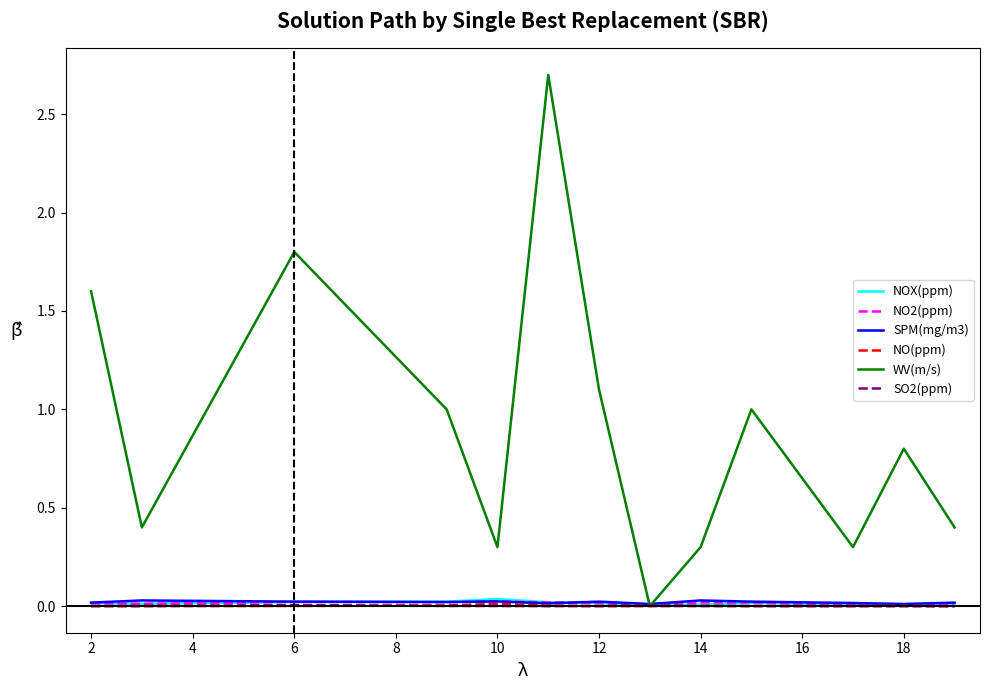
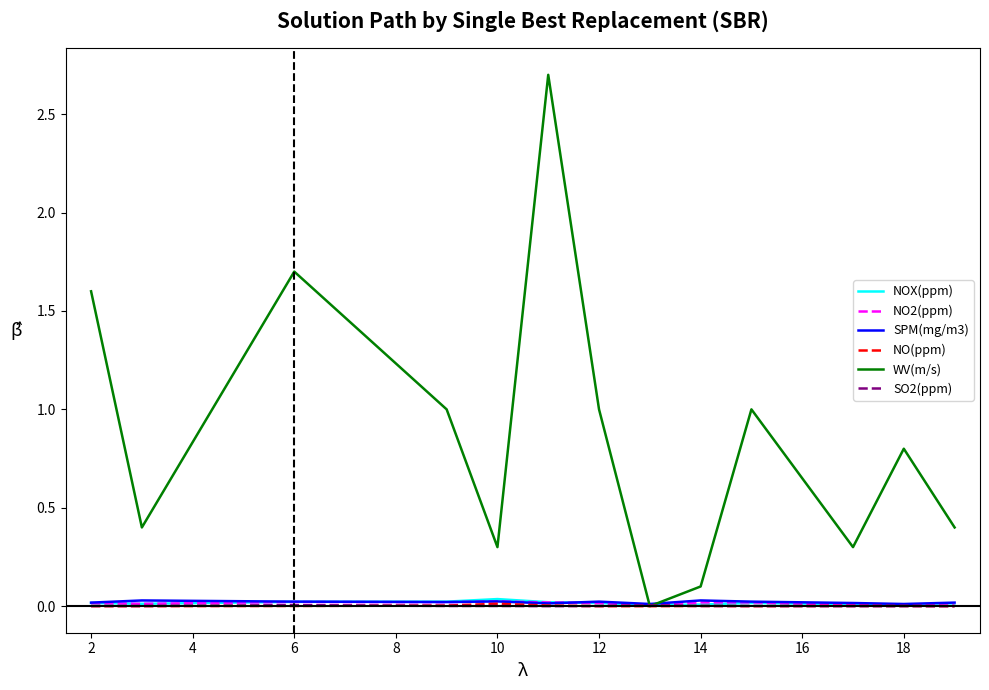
  {
    "WV(m/s)": {
      "2": 1.6,
-     "6": 1.8,
+     "6": 1.7,
      "10": 0.3,
-     "12": 1.1,
-     "14": 0.3,
+     "12": 1.0,
+     "14": 0.1,
      "18": 0.8
    }
  }
